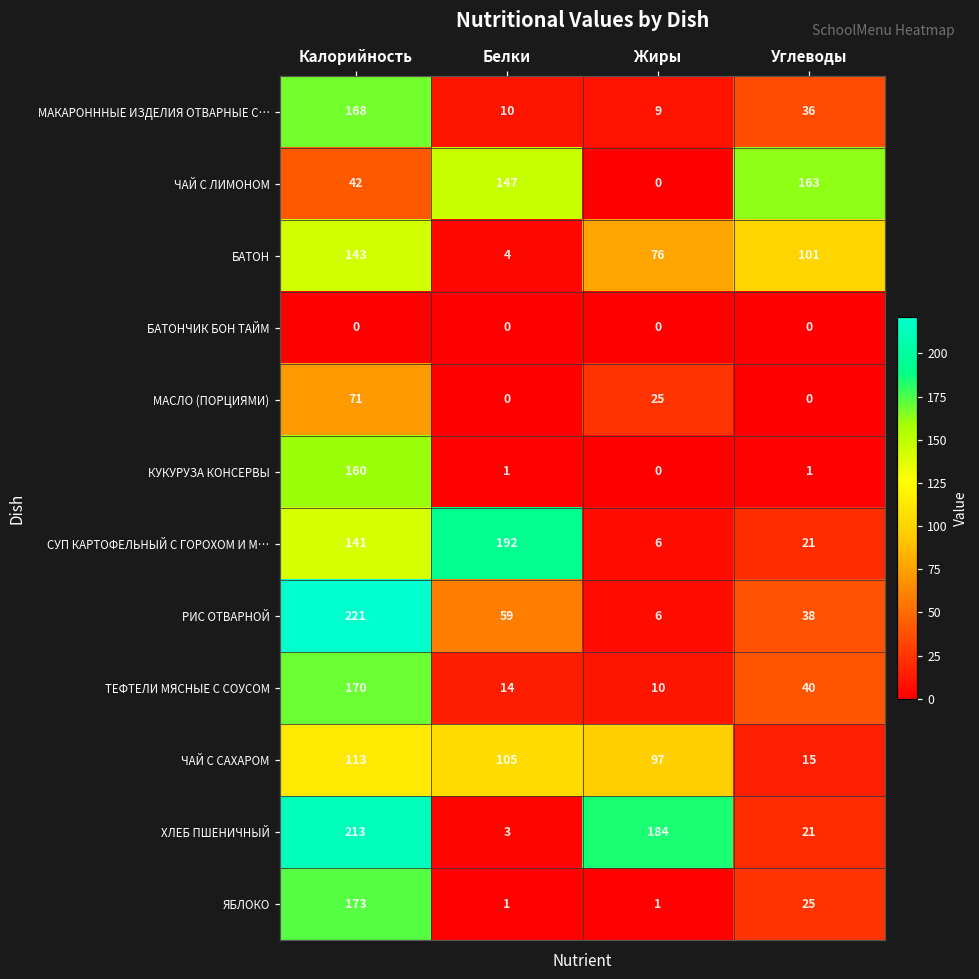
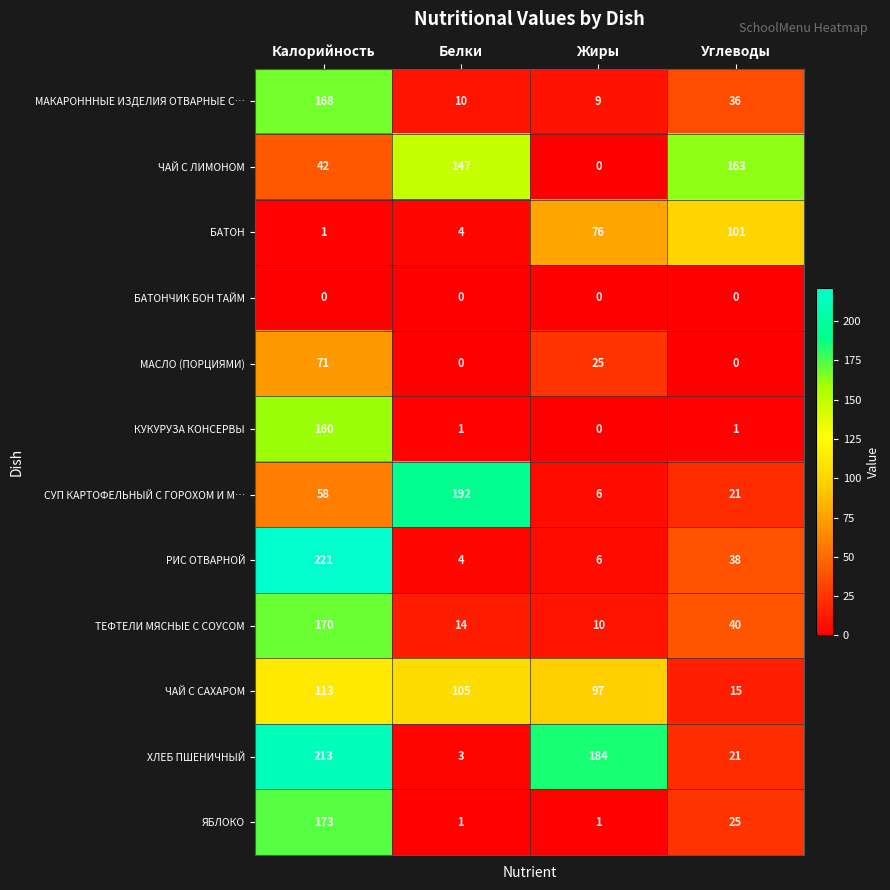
  {
    "МАКАРОНННЫЕ ИЗДЕЛИЯ ОТВАРНЫЕ С…": {
      "Калорийность": 168,
      "Белки": 10,
      "Жиры": 9,
      "Углеводы": 36
    },
    "ЧАЙ С ЛИМОНОМ": {
      "Калорийность": 42,
      "Белки": 147,
      "Жиры": 0,
      "Углеводы": 163
    },
    "БАТОН": {
-     "Калорийность": 143,
+     "Калорийность": 1,
      "Белки": 4,
      "Жиры": 76,
      "Углеводы": 101
    },
    "БАТОНЧИК БОН ТАЙМ": {
      "Калорийность": 0,
      "Белки": 0,
      "Жиры": 0,
      "Углеводы": 0
    },
    "МАСЛО (ПОРЦИЯМИ)": {
      "Калорийность": 71,
      "Белки": 0,
      "Жиры": 25,
      "Углеводы": 0
    },
    "КУКУРУЗА КОНСЕРВЫ": {
      "Калорийность": 160,
      "Белки": 1,
      "Жиры": 0,
      "Углеводы": 1
    },
    "СУП КАРТОФЕЛЬНЫЙ С ГОРОХОМ И М…": {
-     "Калорийность": 141,
+     "Калорийность": 58,
      "Белки": 192,
      "Жиры": 6,
      "Углеводы": 21
    },
    "РИС ОТВАРНОЙ": {
      "Калорийность": 221,
-     "Белки": 59,
+     "Белки": 4,
      "Жиры": 6,
      "Углеводы": 38
    },
    "ТЕФТЕЛИ МЯСНЫЕ С СОУСОМ": {
      "Калорийность": 170,
      "Белки": 14,
      "Жиры": 10,
      "Углеводы": 40
    },
    "ЧАЙ С САХАРОМ": {
      "Калорийность": 113,
      "Белки": 105,
      "Жиры": 97,
      "Углеводы": 15
    },
    "ХЛЕБ ПШЕНИЧНЫЙ": {
      "Калорийность": 213,
      "Белки": 3,
      "Жиры": 184,
      "Углеводы": 21
    },
    "ЯБЛОКО": {
      "Калорийность": 173,
      "Белки": 1,
      "Жиры": 1,
      "Углеводы": 25
    }
  }
